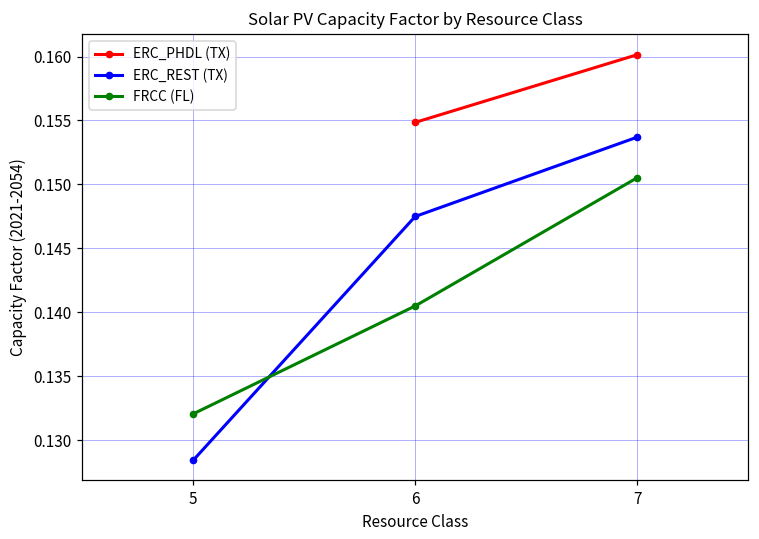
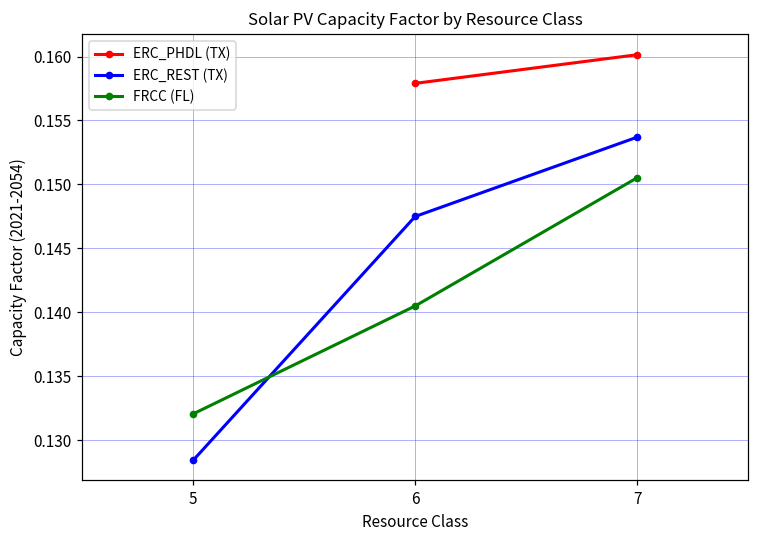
  {
    "ERC_PHDL (TX)": {
-     "6": 0.1548,
+     "6": 0.1579,
      "7": 0.1601
    },
    "ERC_REST (TX)": {
      "5": 0.1284,
      "6": 0.1475,
      "7": 0.1537
    },
    "FRCC (FL)": {
      "5": 0.1321,
      "6": 0.1405,
      "7": 0.1505
    }
  }
